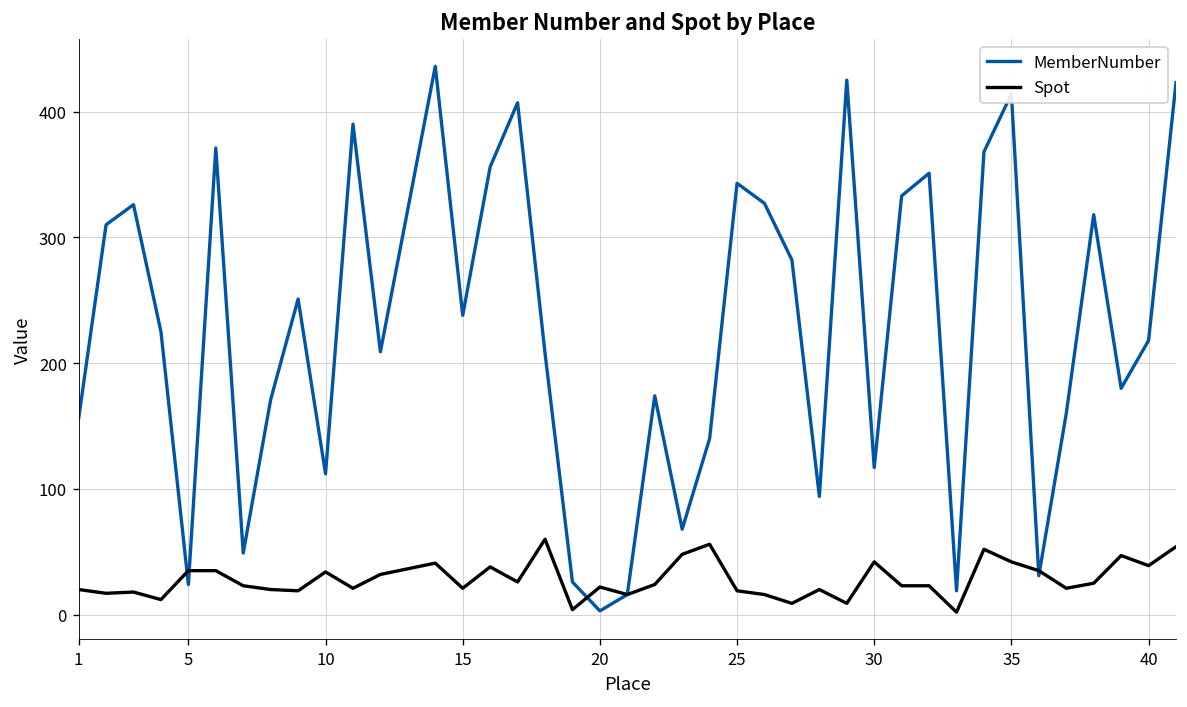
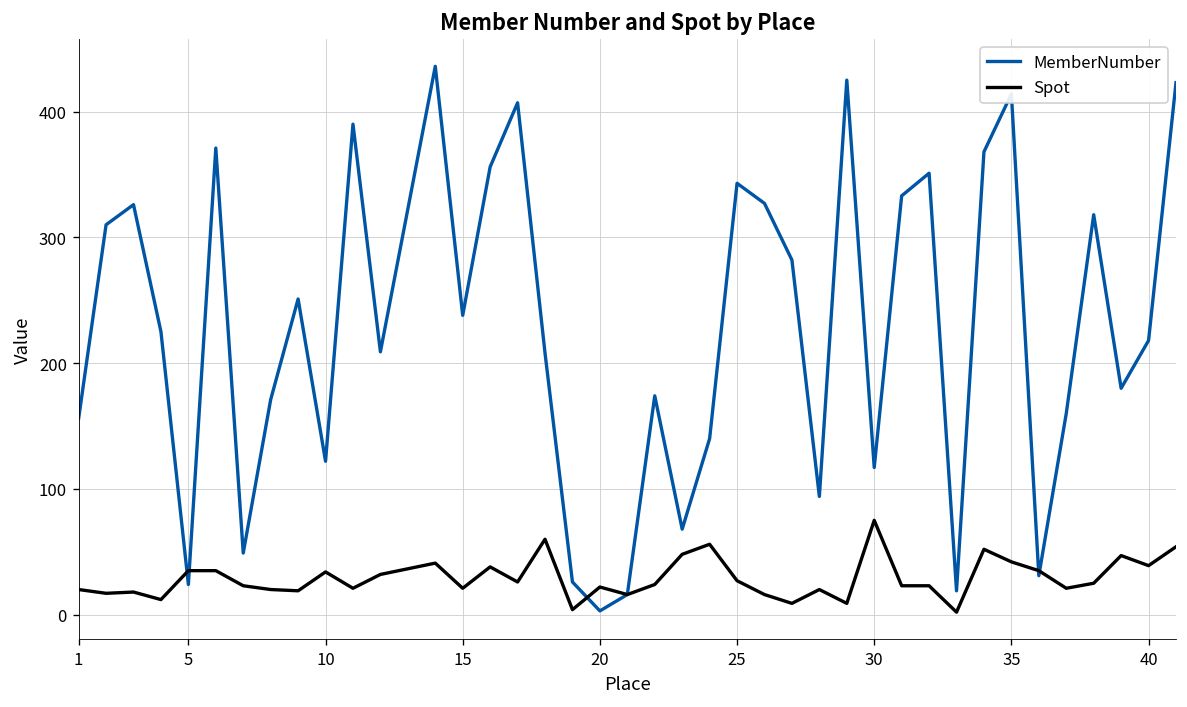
  {
    "MemberNumber": {
      "1": 156,
      "5": 24,
-     "10": 112,
+     "10": 122,
      "15": 238,
      "20": 3,
      "25": 343,
      "30": 117,
      "40": 218
    },
    "Spot": {
      "1": 20,
      "5": 35,
      "10": 34,
      "15": 21,
      "20": 22,
-     "25": 19,
-     "30": 42,
+     "25": 27,
+     "30": 75,
      "35": 42,
      "40": 39
    }
  }
